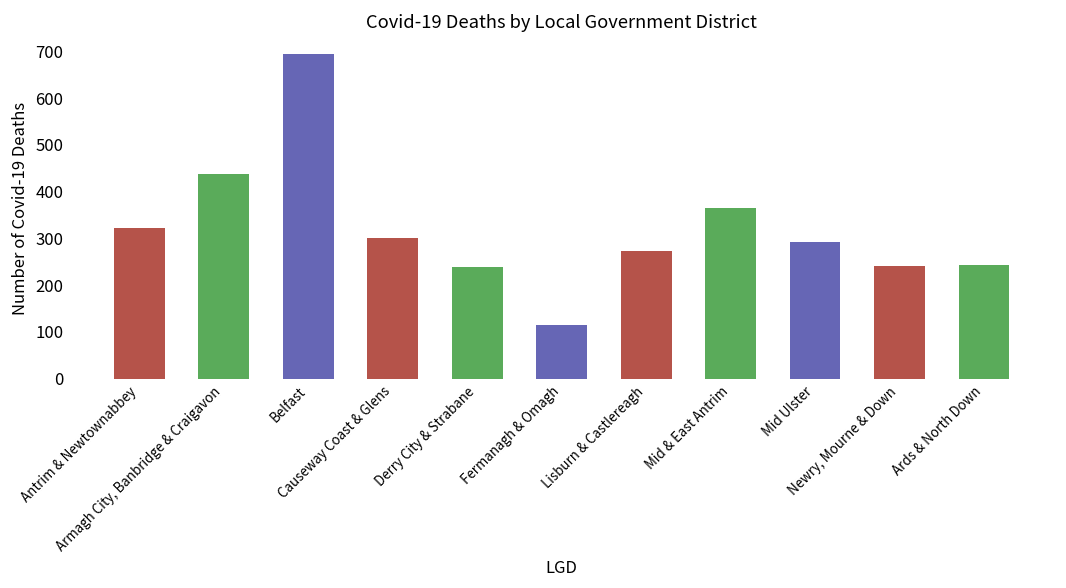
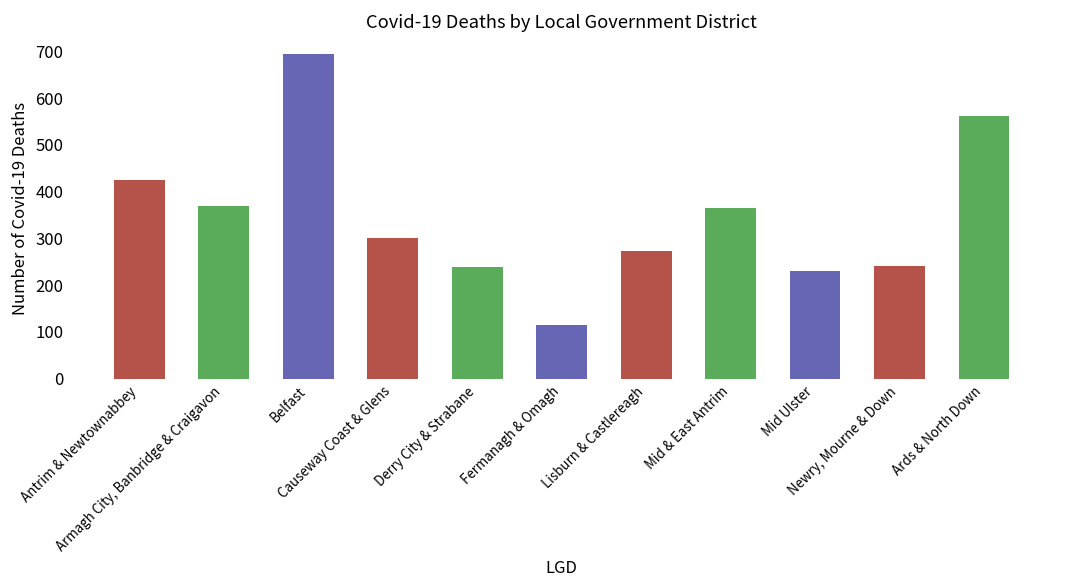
  {
-   "Antrim & Newtownabbey": 320,
-   "Armagh City, Banbridge & Craigavon": 440,
+   "Antrim & Newtownabbey": 430,
+   "Armagh City, Banbridge & Craigavon": 370,
    "Belfast": 700,
    "Causeway Coast & Glens": 300,
    "Derry City & Strabane": 240,
    "Fermanagh & Omagh": 110,
    "Lisburn & Castlereagh": 270,
    "Mid & East Antrim": 370,
-   "Mid Ulster": 290,
+   "Mid Ulster": 230,
    "Newry, Mourne & Down": 240,
-   "Ards & North Down": 240
+   "Ards & North Down": 560
  }
